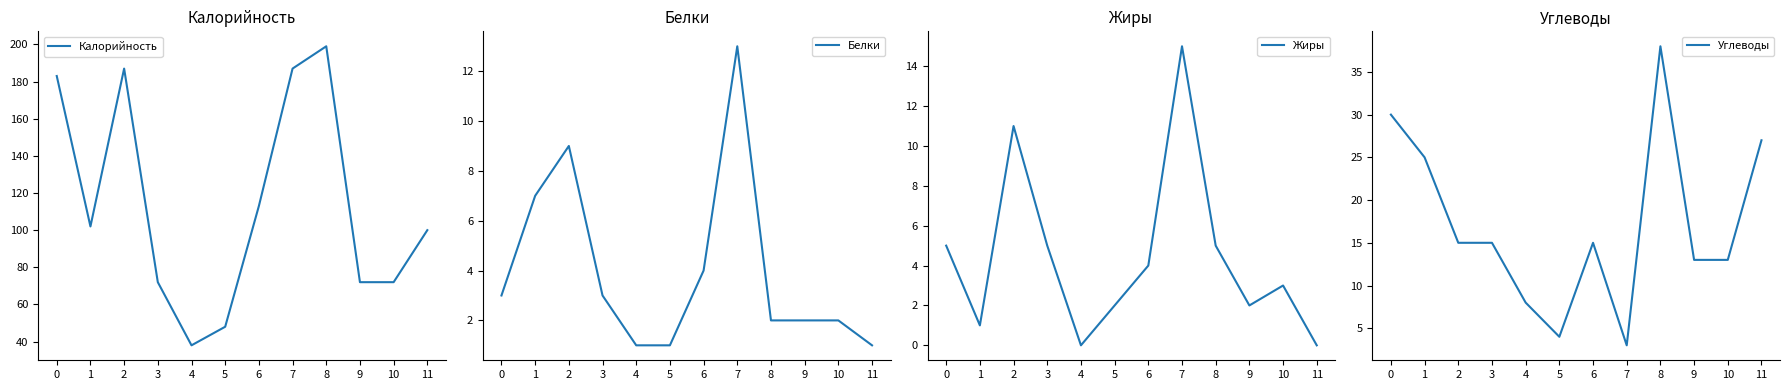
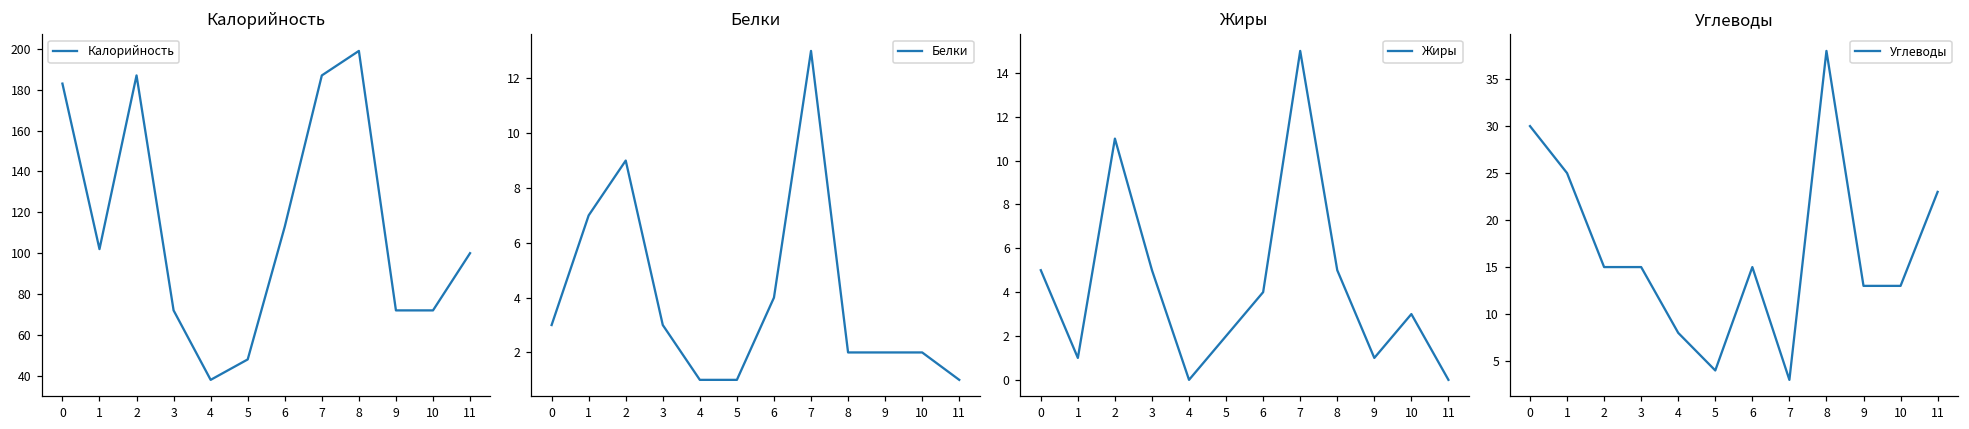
  {
    "Калорийность": {
      "0": 183,
      "1": 102,
      "2": 187,
      "3": 72,
      "4": 38,
      "5": 48,
      "6": 113,
      "7": 187,
      "8": 199,
      "9": 72,
      "10": 72,
      "11": 100
    },
    "Белки": {
      "0": 3.0,
      "1": 7.0,
      "2": 9.0,
      "3": 3.0,
      "4": 1.0,
      "5": 1.0,
      "6": 4.0,
      "7": 13.0,
      "8": 2.0,
      "9": 2.0,
      "10": 2.0,
      "11": 1.0
    },
    "Жиры": {
      "0": 5,
      "1": 1,
      "2": 11,
      "3": 5,
      "4": 0,
      "5": 2,
      "6": 4,
      "7": 15,
      "8": 5,
-     "9": 2,
+     "9": 1,
      "10": 3,
      "11": 0
    },
    "Углеводы": {
      "0": 30,
      "1": 25,
      "2": 15,
      "3": 15,
      "4": 8,
      "5": 4,
      "6": 15,
      "7": 3,
      "8": 38,
      "9": 13,
      "10": 13,
-     "11": 27
+     "11": 23
    }
  }
